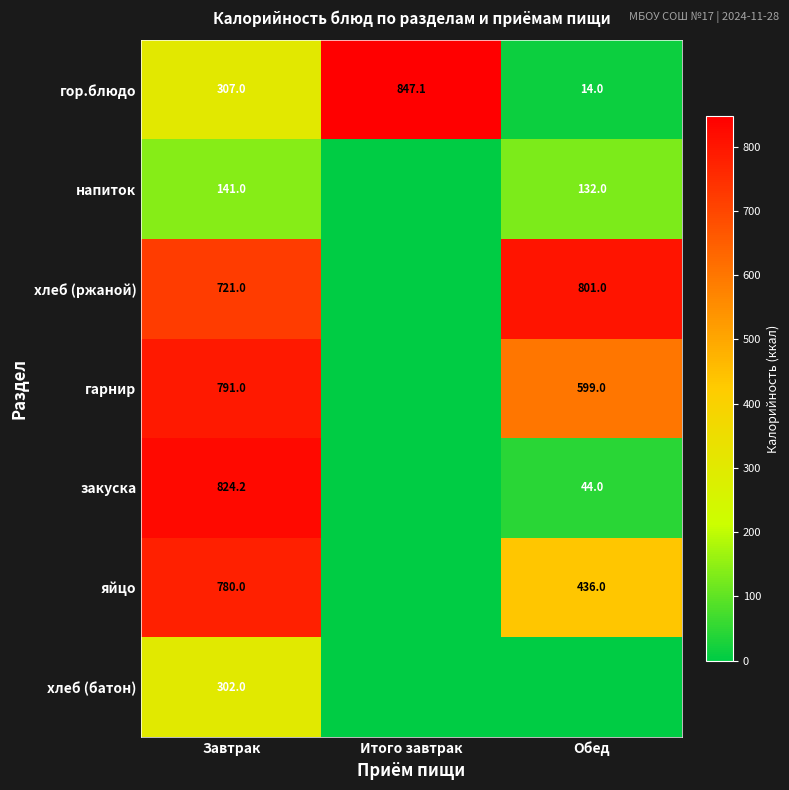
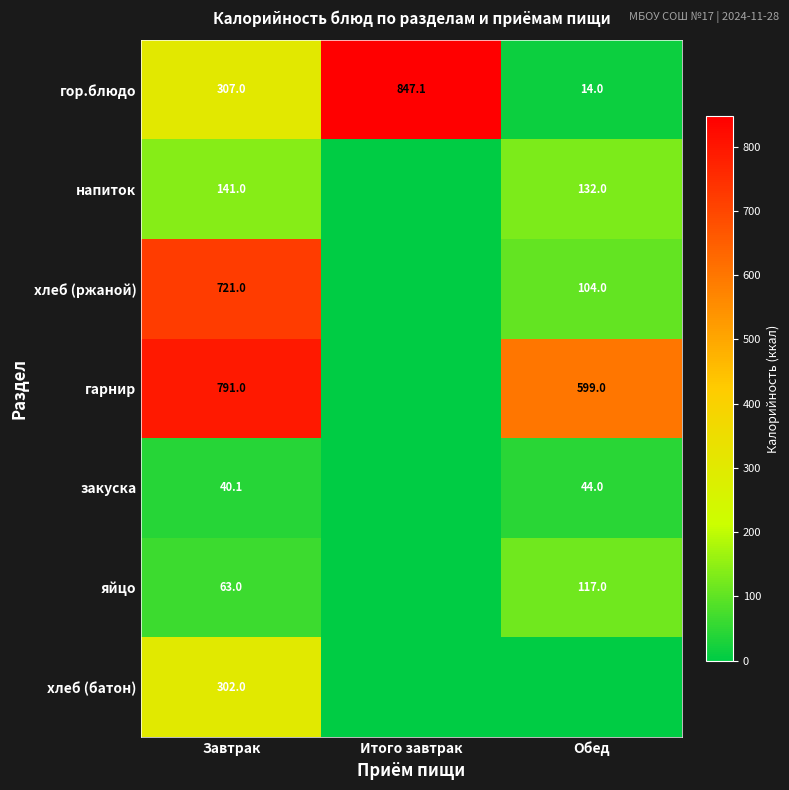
  {
    "гор.блюдо": {
      "Завтрак": 307.0,
      "Итого завтрак": 847.1,
      "Обед": 14.0
    },
    "напиток": {
      "Завтрак": 141.0,
      "Обед": 132.0
    },
    "хлеб (ржаной)": {
      "Завтрак": 721.0,
-     "Обед": 801.0
+     "Обед": 104.0
    },
    "гарнир": {
      "Завтрак": 791.0,
      "Обед": 599.0
    },
    "закуска": {
-     "Завтрак": 824.2,
+     "Завтрак": 40.1,
      "Обед": 44.0
    },
    "яйцо": {
-     "Завтрак": 780.0,
-     "Обед": 436.0
+     "Завтрак": 63.0,
+     "Обед": 117.0
    },
    "хлеб (батон)": {
      "Завтрак": 302.0
    }
  }
